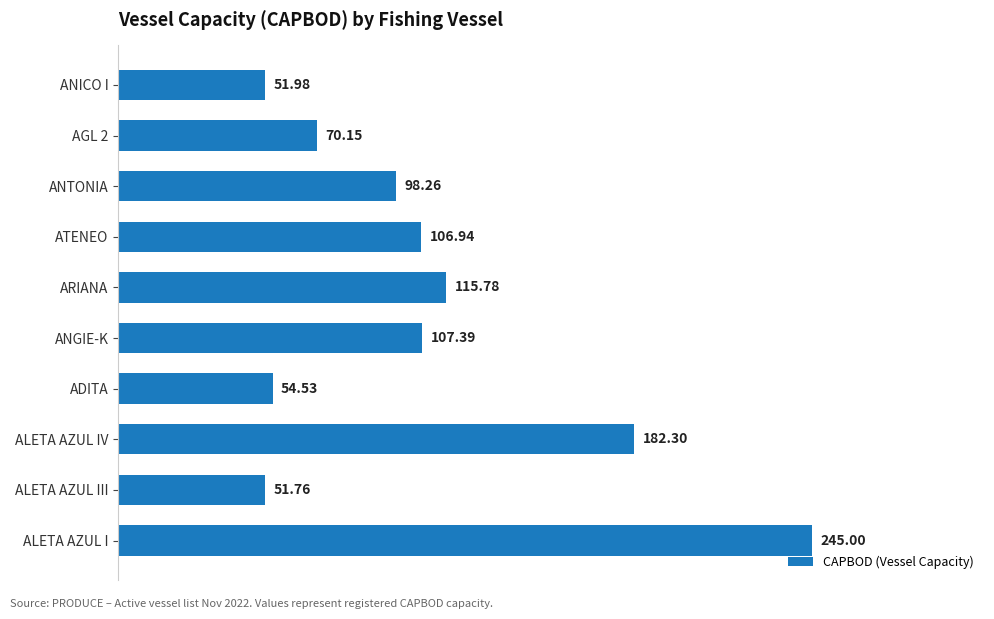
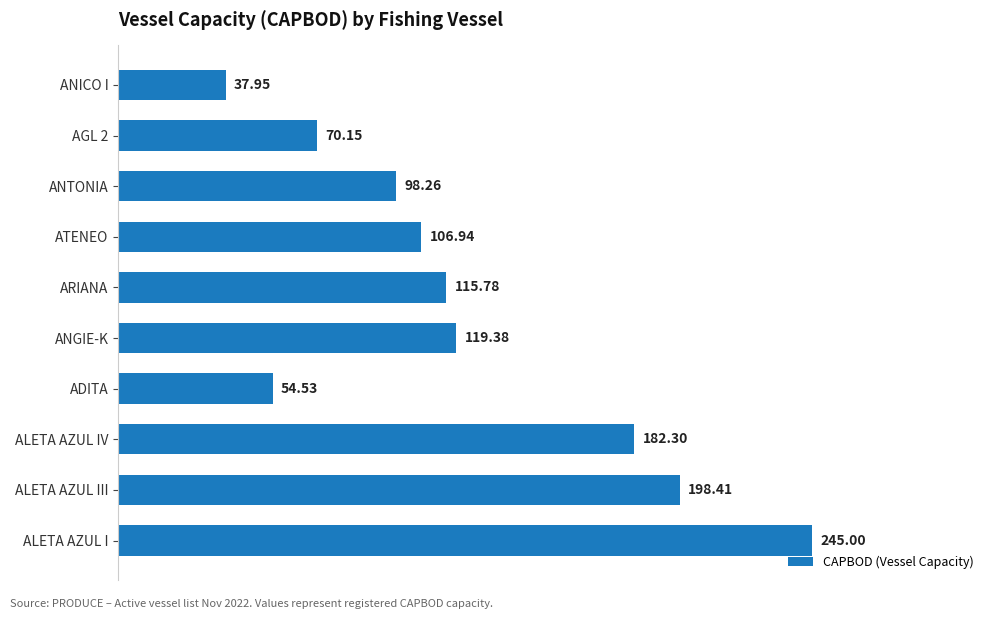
  {
-   "ANICO I": 51.98,
+   "ANICO I": 37.95,
    "AGL 2": 70.15,
    "ANTONIA": 98.26,
    "ATENEO": 106.94,
    "ARIANA": 115.78,
-   "ANGIE-K": 107.39,
+   "ANGIE-K": 119.38,
    "ADITA": 54.53,
    "ALETA AZUL IV": 182.30,
-   "ALETA AZUL III": 51.76,
+   "ALETA AZUL III": 198.41,
    "ALETA AZUL I": 245.00
  }
